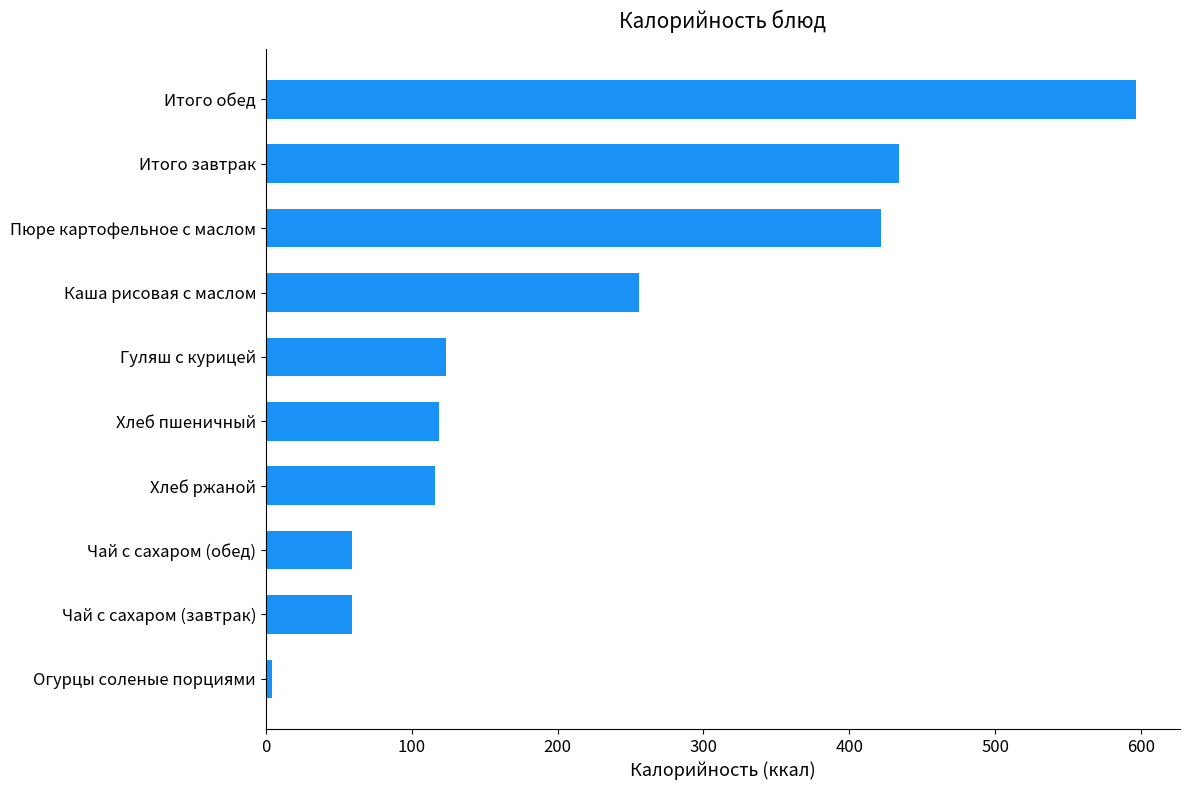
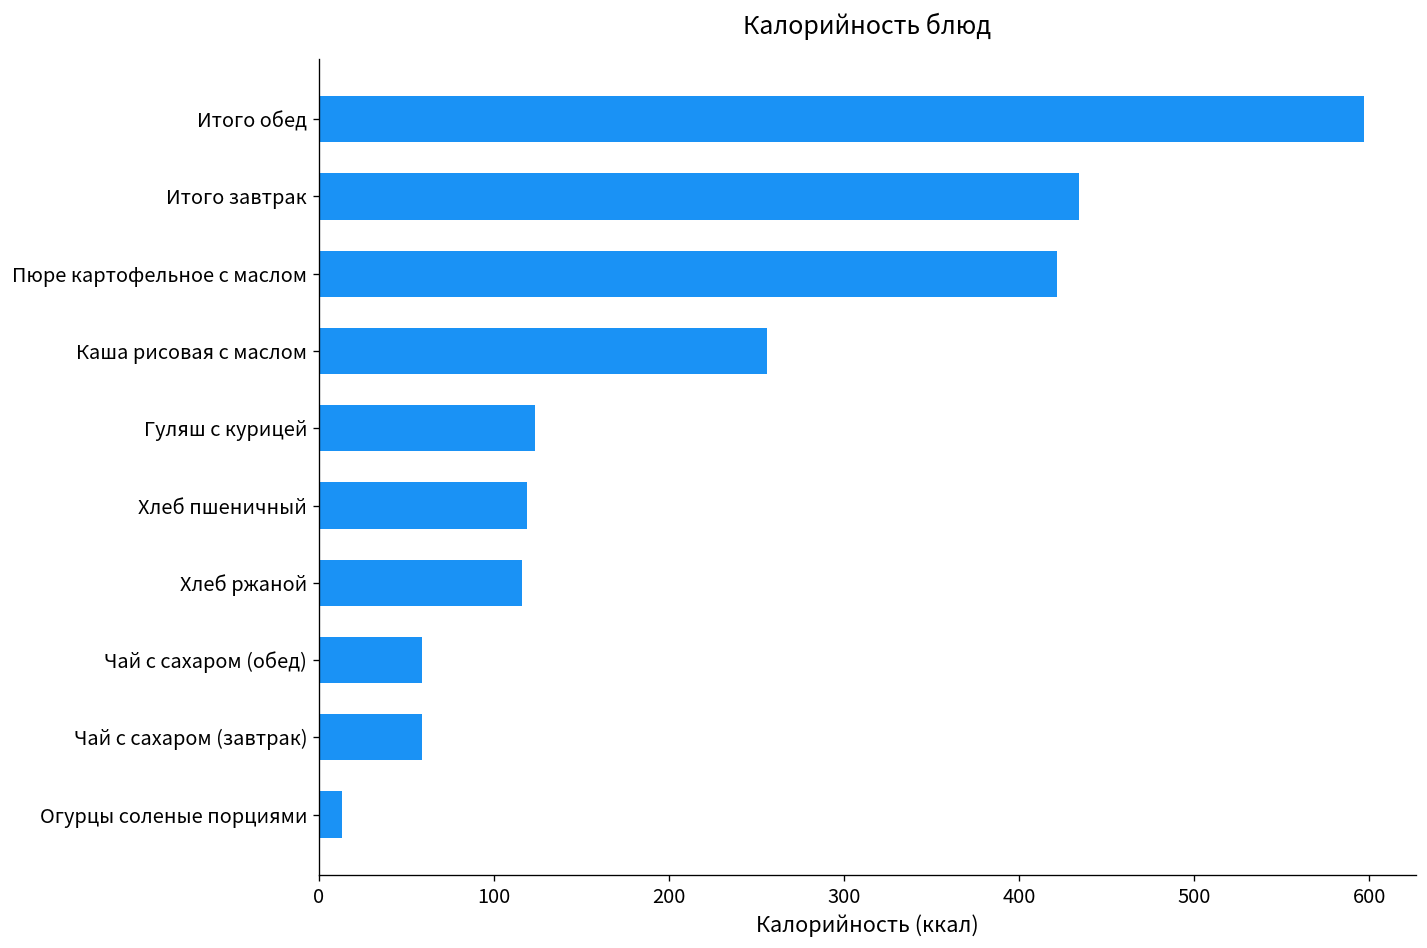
  {
    "Итого обед": 597,
    "Итого завтрак": 434,
    "Пюре картофельное с маслом": 422,
    "Каша рисовая с маслом": 256,
    "Гуляш с курицей": 123,
    "Хлеб пшеничный": 119,
    "Хлеб ржаной": 116,
    "Чай с сахаром (обед)": 59,
    "Чай с сахаром (завтрак)": 59,
-   "Огурцы соленые порциями": 4
+   "Огурцы соленые порциями": 13
  }
